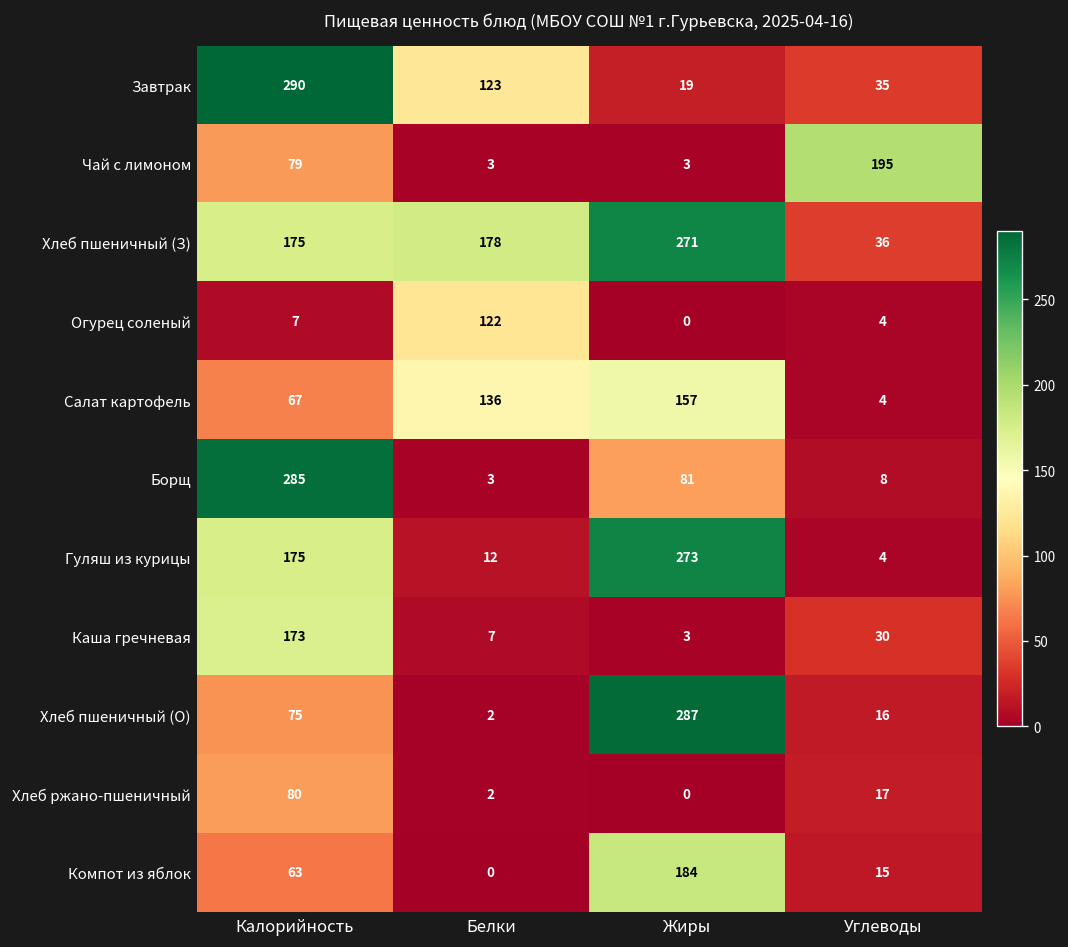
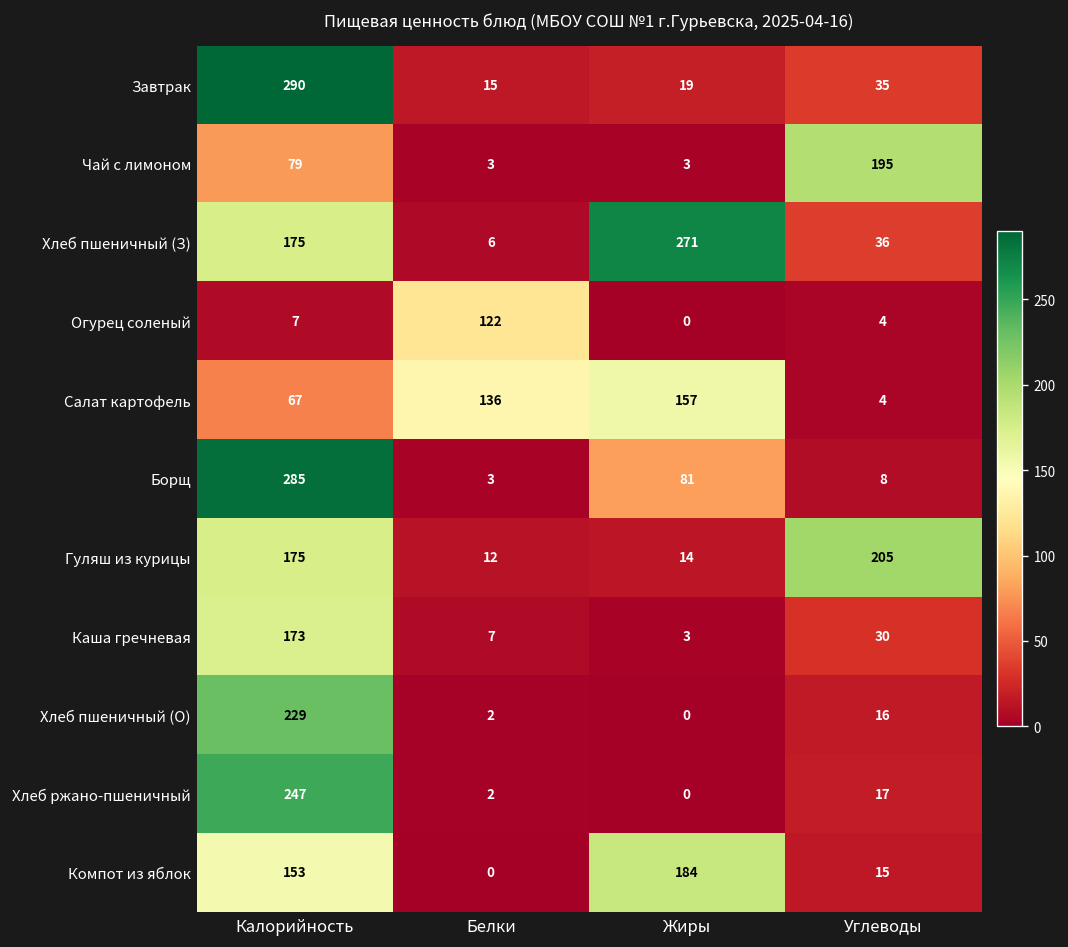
  {
    "Завтрак": {
      "Калорийность": 290,
-     "Белки": 123,
+     "Белки": 15,
      "Жиры": 19,
      "Углеводы": 35
    },
    "Чай с лимоном": {
      "Калорийность": 79,
      "Белки": 3,
      "Жиры": 3,
      "Углеводы": 195
    },
    "Хлеб пшеничный (З)": {
      "Калорийность": 175,
-     "Белки": 178,
+     "Белки": 6,
      "Жиры": 271,
      "Углеводы": 36
    },
    "Огурец соленый": {
      "Калорийность": 7,
      "Белки": 122,
      "Жиры": 0,
      "Углеводы": 4
    },
    "Салат картофель": {
      "Калорийность": 67,
      "Белки": 136,
      "Жиры": 157,
      "Углеводы": 4
    },
    "Борщ": {
      "Калорийность": 285,
      "Белки": 3,
      "Жиры": 81,
      "Углеводы": 8
    },
    "Гуляш из курицы": {
      "Калорийность": 175,
      "Белки": 12,
-     "Жиры": 273,
-     "Углеводы": 4
+     "Жиры": 14,
+     "Углеводы": 205
    },
    "Каша гречневая": {
      "Калорийность": 173,
      "Белки": 7,
      "Жиры": 3,
      "Углеводы": 30
    },
    "Хлеб пшеничный (О)": {
-     "Калорийность": 75,
+     "Калорийность": 229,
      "Белки": 2,
-     "Жиры": 287,
+     "Жиры": 0,
      "Углеводы": 16
    },
    "Хлеб ржано-пшеничный": {
-     "Калорийность": 80,
+     "Калорийность": 247,
      "Белки": 2,
      "Жиры": 0,
      "Углеводы": 17
    },
    "Компот из яблок": {
-     "Калорийность": 63,
+     "Калорийность": 153,
      "Белки": 0,
      "Жиры": 184,
      "Углеводы": 15
    }
  }
